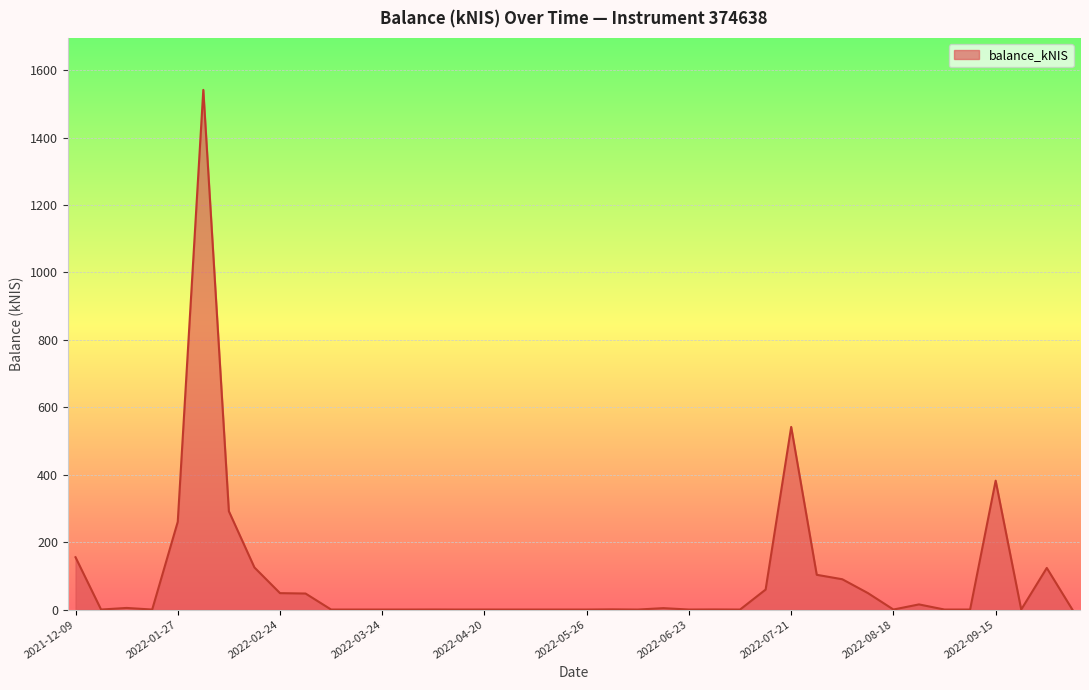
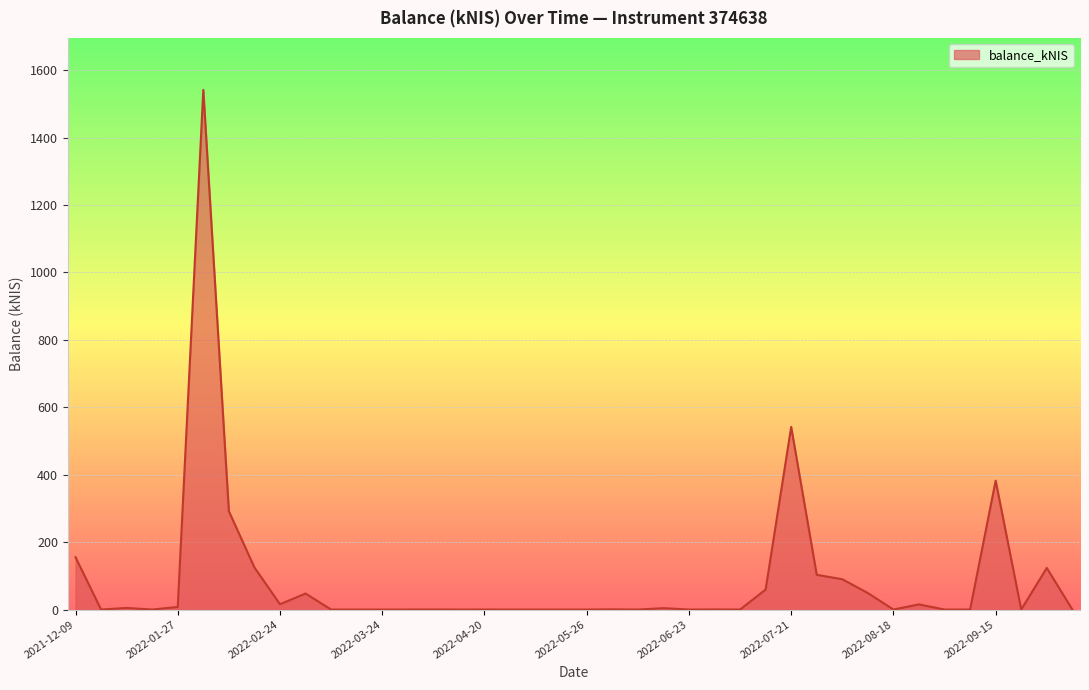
  {
    "2021-12-09": 160,
-   "2022-01-27": 260,
-   "2022-02-24": 50,
+   "2022-01-27": 10,
+   "2022-02-24": 20,
    "2022-03-24": 0,
    "2022-04-20": 0,
    "2022-05-26": 0,
    "2022-06-23": 0,
    "2022-07-21": 540,
    "2022-08-18": 0,
    "2022-09-15": 380
  }
